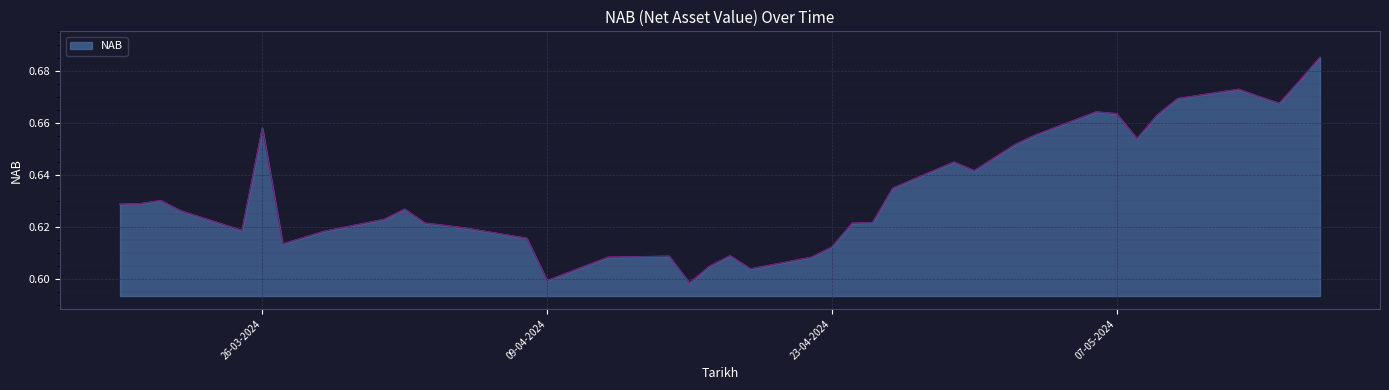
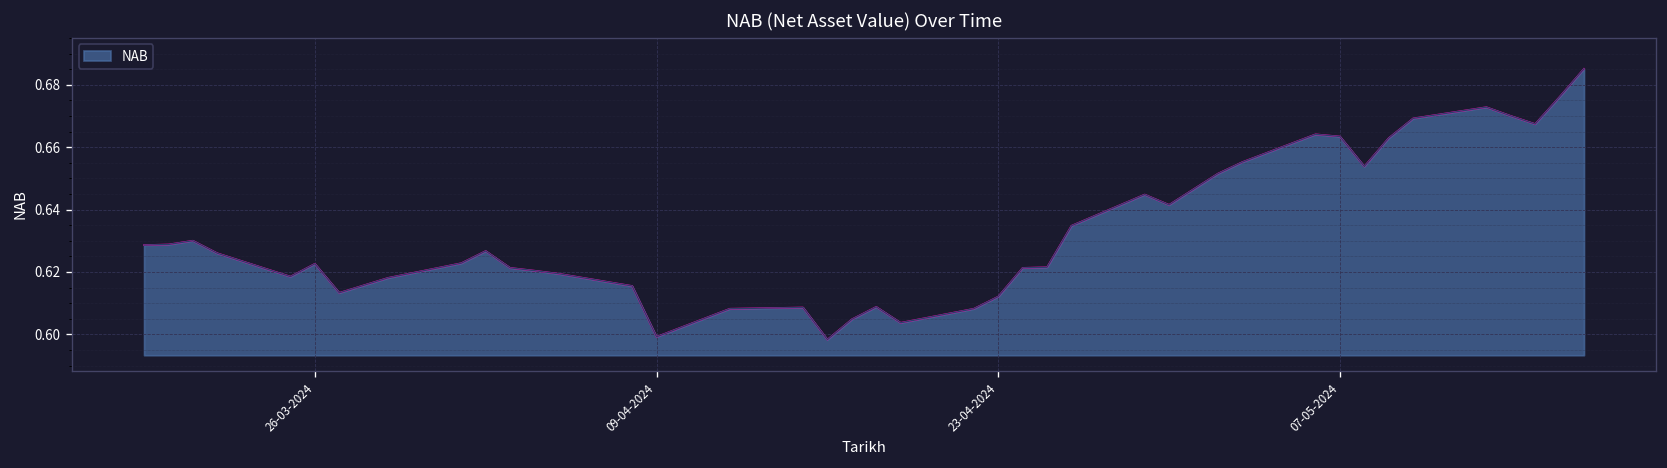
  {
-   "26-03-2024": 0.658,
+   "26-03-2024": 0.623,
    "09-04-2024": 0.599,
    "23-04-2024": 0.612,
    "07-05-2024": 0.663
  }
